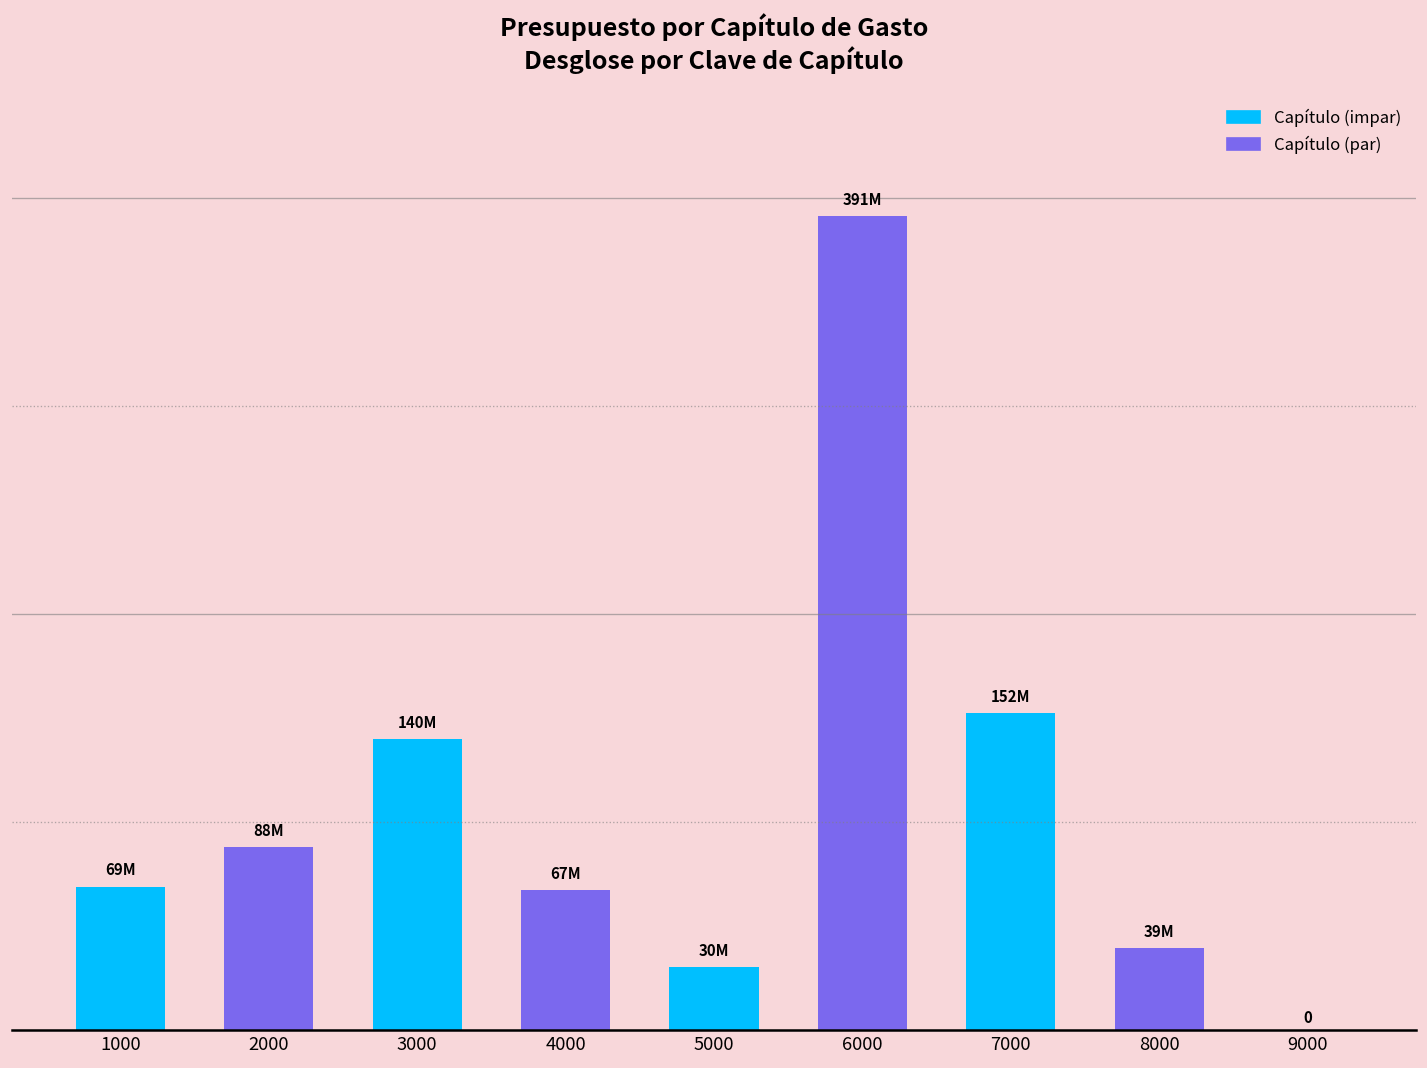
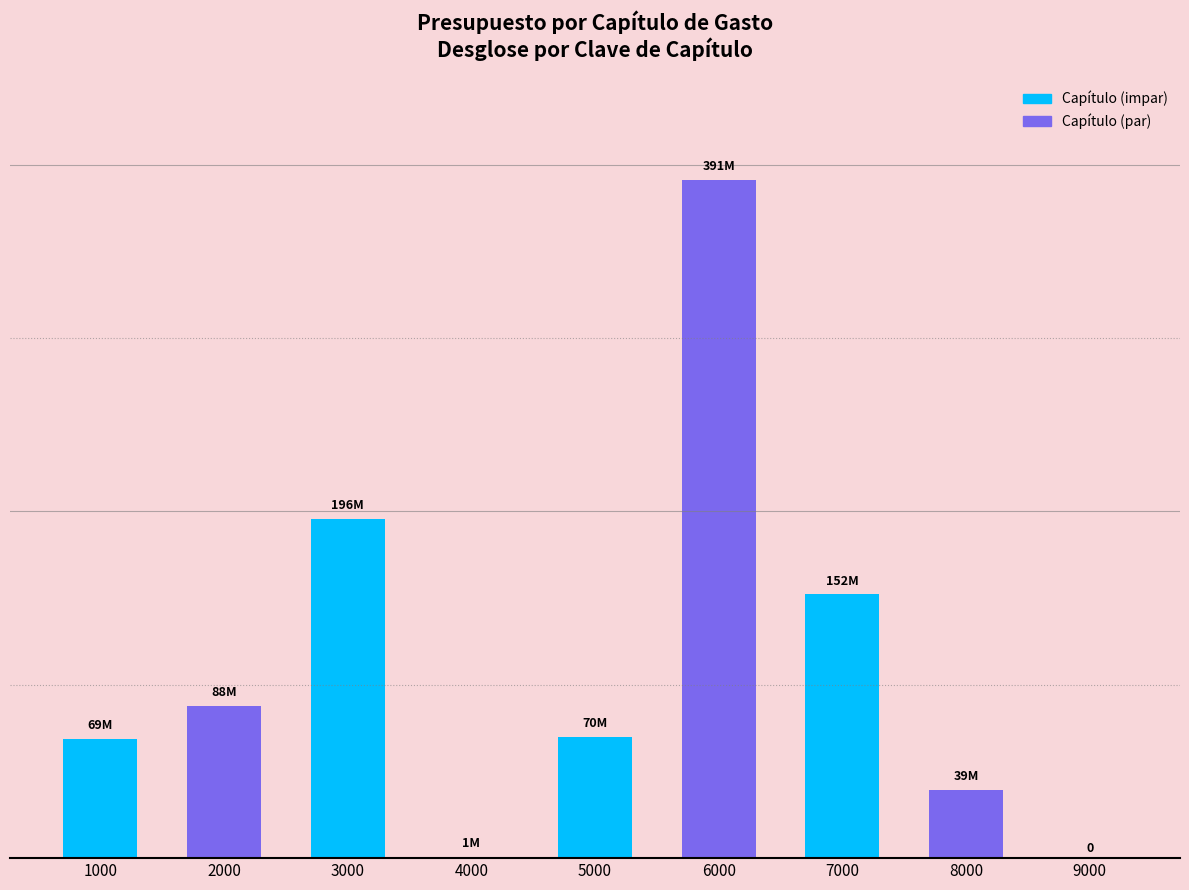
  {
    "1000": "69M",
    "2000": "88M",
-   "3000": "140M",
-   "4000": "67M",
-   "5000": "30M",
+   "3000": "196M",
+   "4000": "1M",
+   "5000": "70M",
    "6000": "391M",
    "7000": "152M",
    "8000": "39M",
    "9000": "0"
  }
